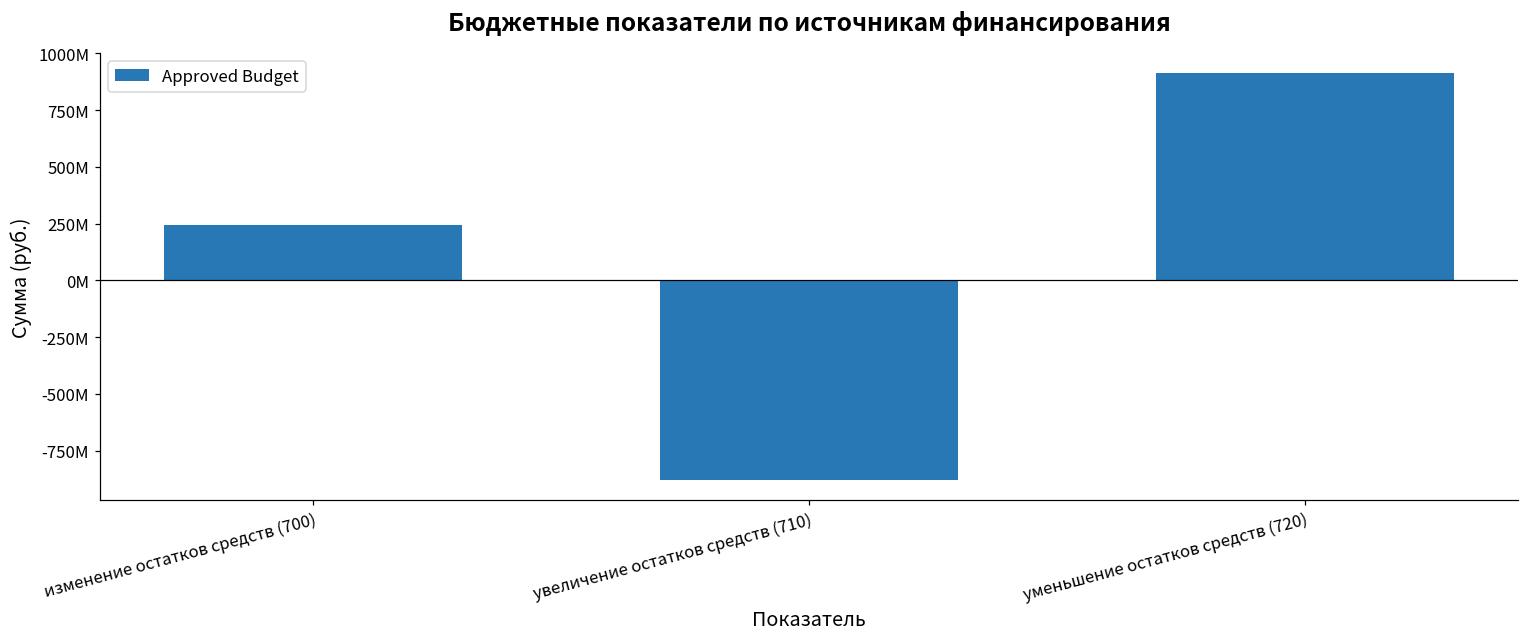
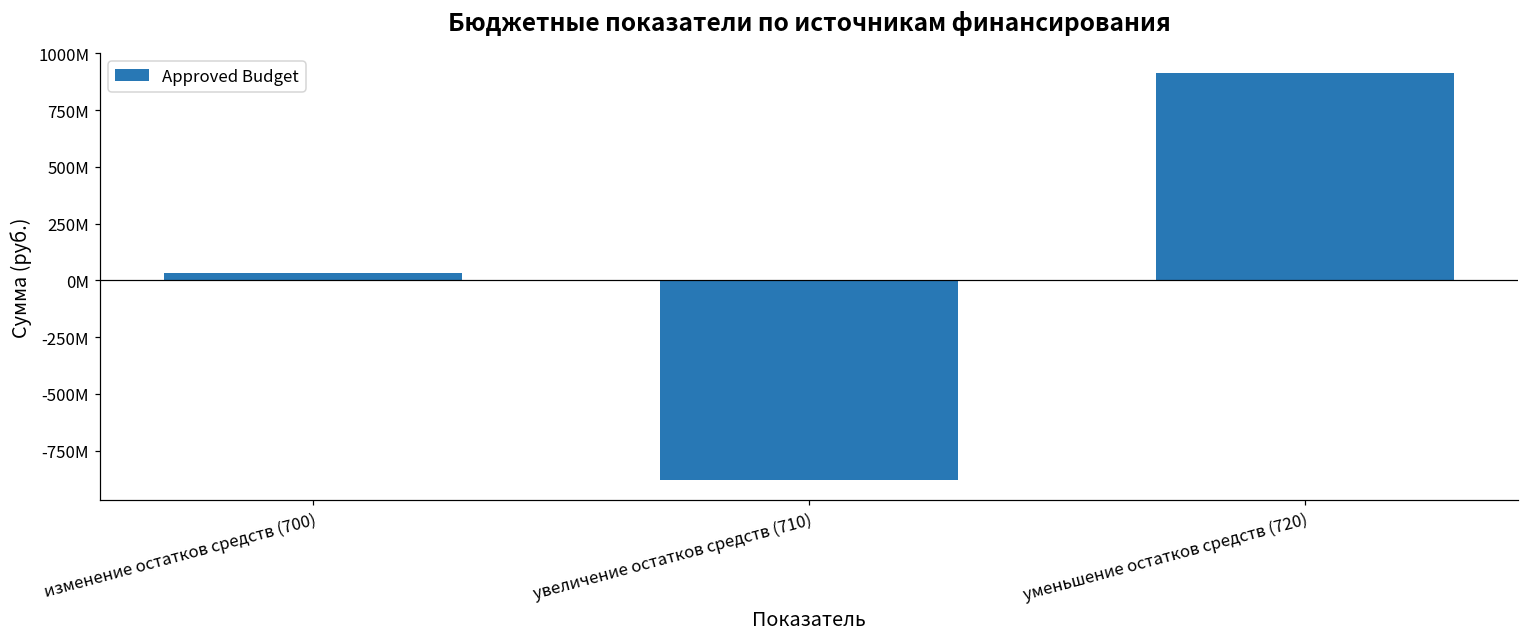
  {
-   "изменение остатков средств (700)": 240000000,
+   "изменение остатков средств (700)": 30000000,
    "увеличение остатков средств (710)": -880000000,
    "уменьшение остатков средств (720)": 910000000
  }
